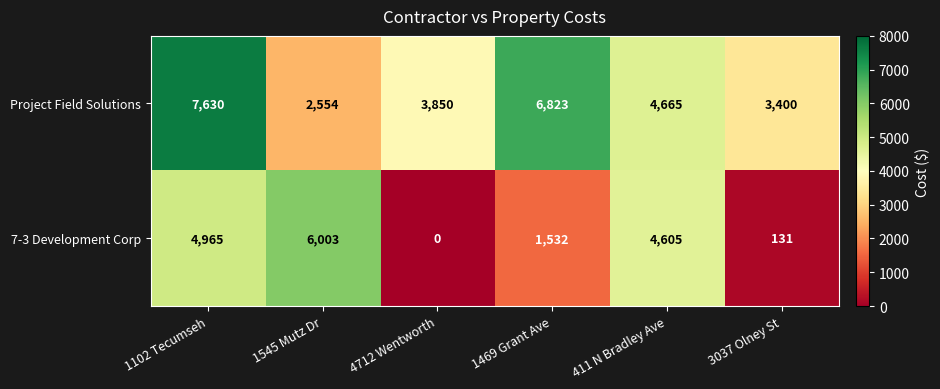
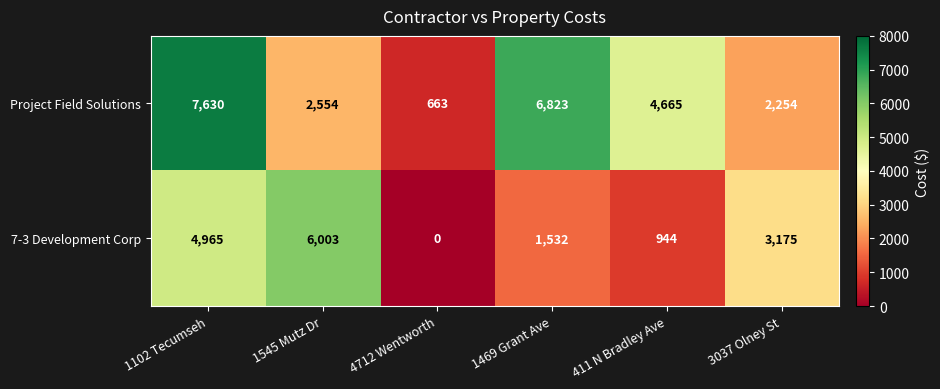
  {
    "Project Field Solutions": {
      "1102 Tecumseh": "7,630",
      "1545 Mutz Dr": "2,554",
-     "4712 Wentworth": "3,850",
+     "4712 Wentworth": "663",
      "1469 Grant Ave": "6,823",
      "411 N Bradley Ave": "4,665",
-     "3037 Olney St": "3,400"
+     "3037 Olney St": "2,254"
    },
    "7-3 Development Corp": {
      "1102 Tecumseh": "4,965",
      "1545 Mutz Dr": "6,003",
      "4712 Wentworth": "0",
      "1469 Grant Ave": "1,532",
-     "411 N Bradley Ave": "4,605",
-     "3037 Olney St": "131"
+     "411 N Bradley Ave": "944",
+     "3037 Olney St": "3,175"
    }
  }
